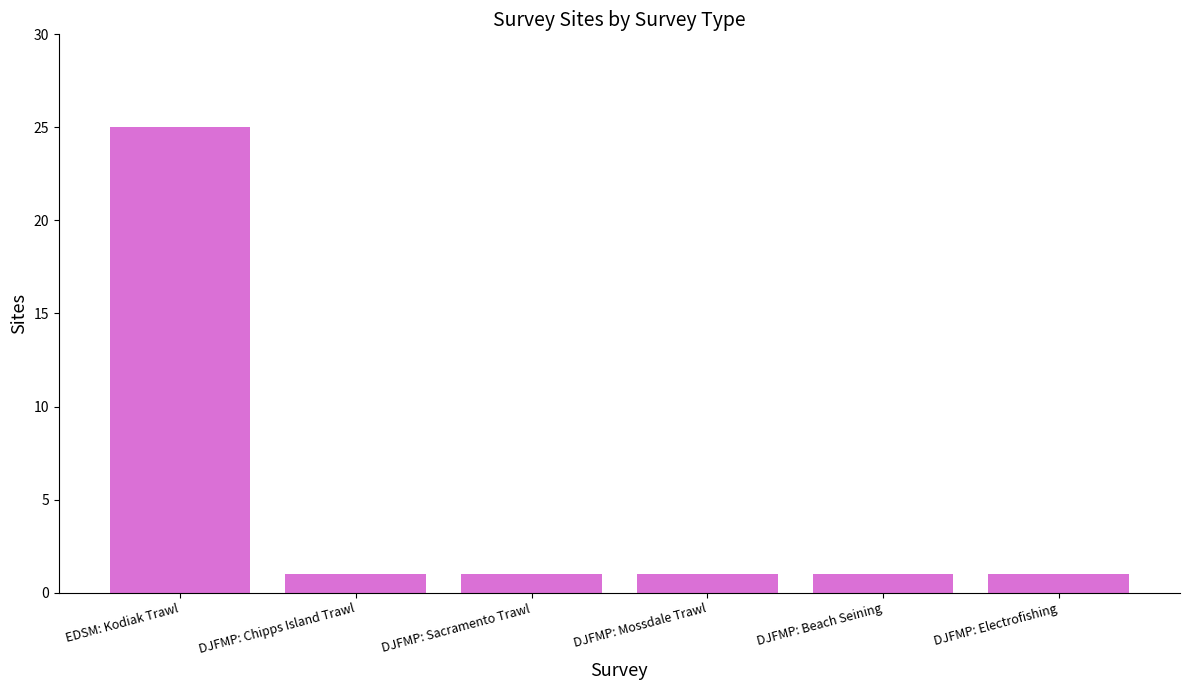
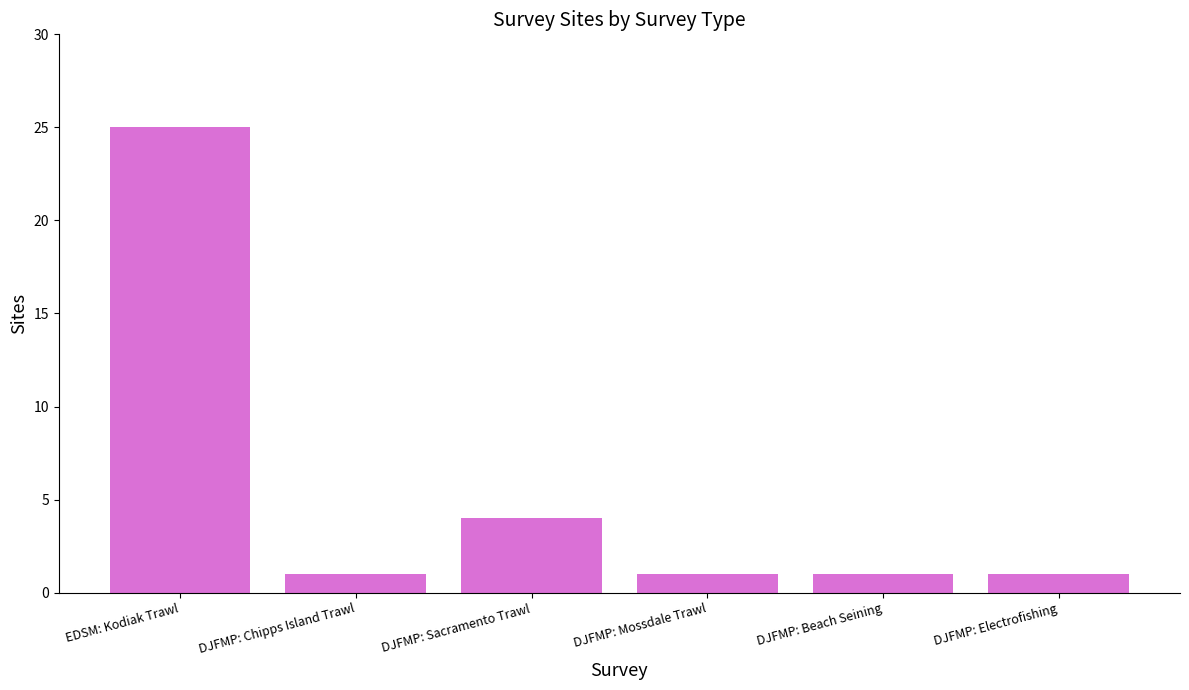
  {
    "EDSM: Kodiak Trawl": 25,
    "DJFMP: Chipps Island Trawl": 1,
-   "DJFMP: Sacramento Trawl": 1,
+   "DJFMP: Sacramento Trawl": 4,
    "DJFMP: Mossdale Trawl": 1,
    "DJFMP: Beach Seining": 1,
    "DJFMP: Electrofishing": 1
  }
